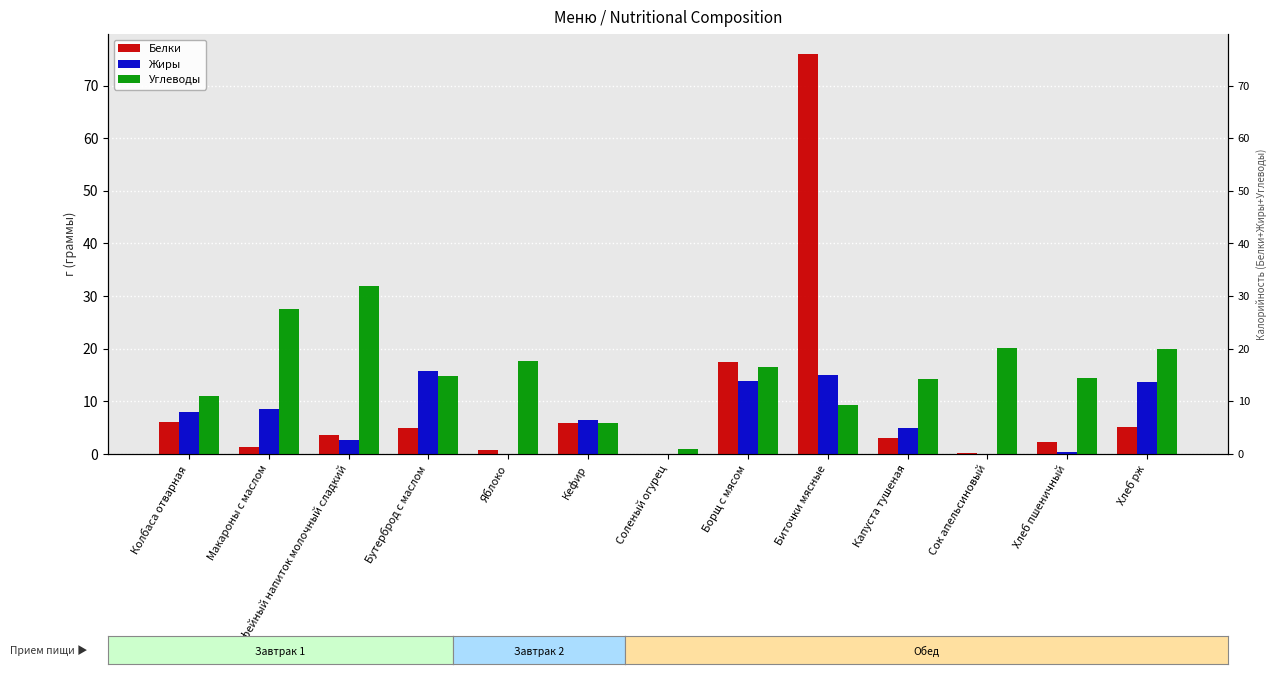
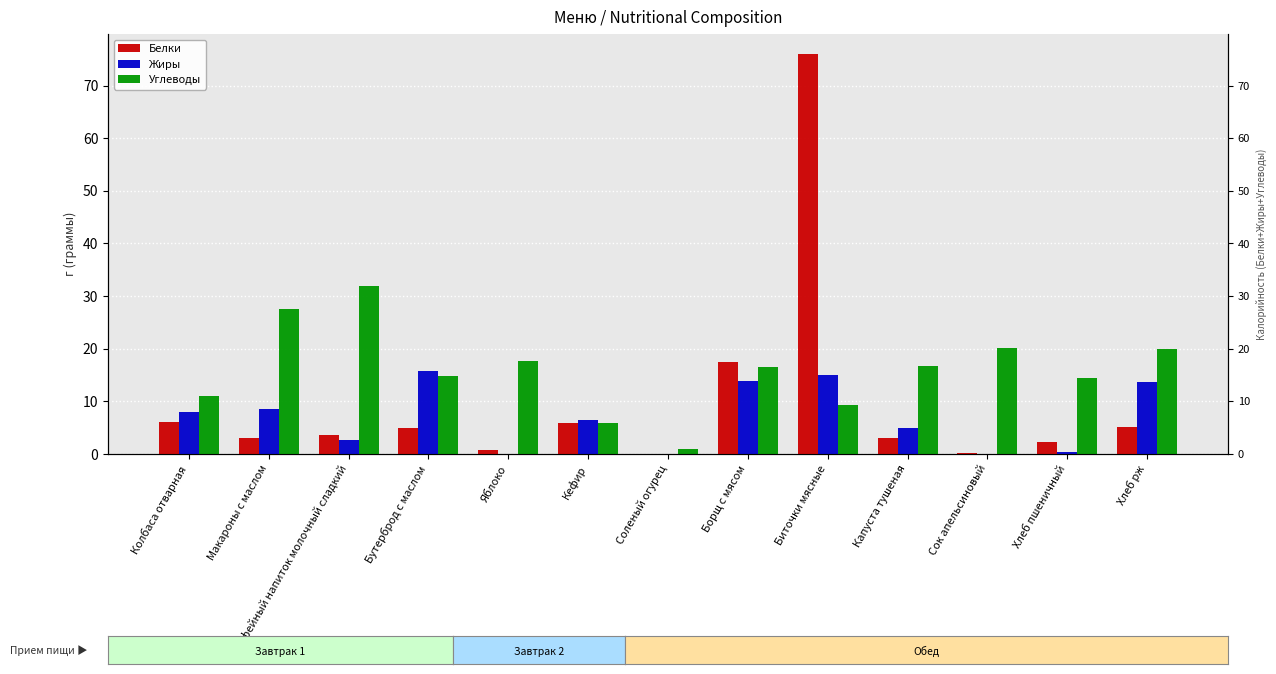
  {
    "Белки": {
      "Колбаса отварная": 6,
-     "Макароны с маслом": 1,
+     "Макароны с маслом": 3,
      "Кофейный напиток молочный сладкий": 4,
      "Бутерброд с маслом": 5,
      "Яблоко": 1,
      "Кефир": 6,
      "Борщ с мясом": 18,
      "Биточки мясные": 76,
      "Капуста тушеная": 3,
      "Хлеб пшеничный": 2,
      "Хлеб рж": 5
    },
    "Жиры": {
      "Колбаса отварная": 8,
      "Макароны с маслом": 9,
      "Кофейный напиток молочный сладкий": 3,
      "Бутерброд с маслом": 16,
      "Кефир": 6,
      "Борщ с мясом": 14,
      "Биточки мясные": 15,
      "Капуста тушеная": 5,
      "Сок апельсиновый": 0,
      "Хлеб рж": 14
    },
    "Углеводы": {
      "Колбаса отварная": 11,
      "Макароны с маслом": 28,
      "Кофейный напиток молочный сладкий": 32,
      "Бутерброд с маслом": 15,
      "Яблоко": 18,
      "Кефир": 6,
      "Соленый огурец": 1,
      "Борщ с мясом": 17,
      "Биточки мясные": 9,
-     "Капуста тушеная": 14,
+     "Капуста тушеная": 17,
      "Сок апельсиновый": 20,
      "Хлеб пшеничный": 14,
      "Хлеб рж": 20
    }
  }
